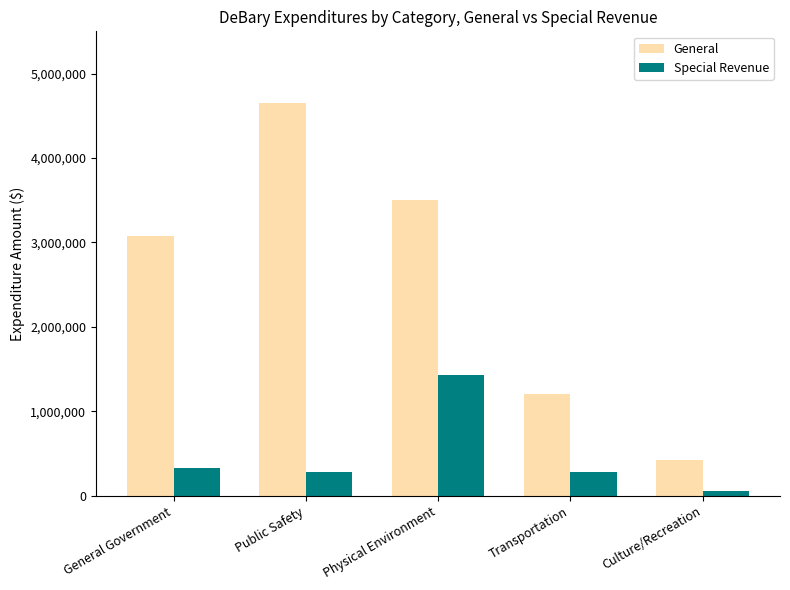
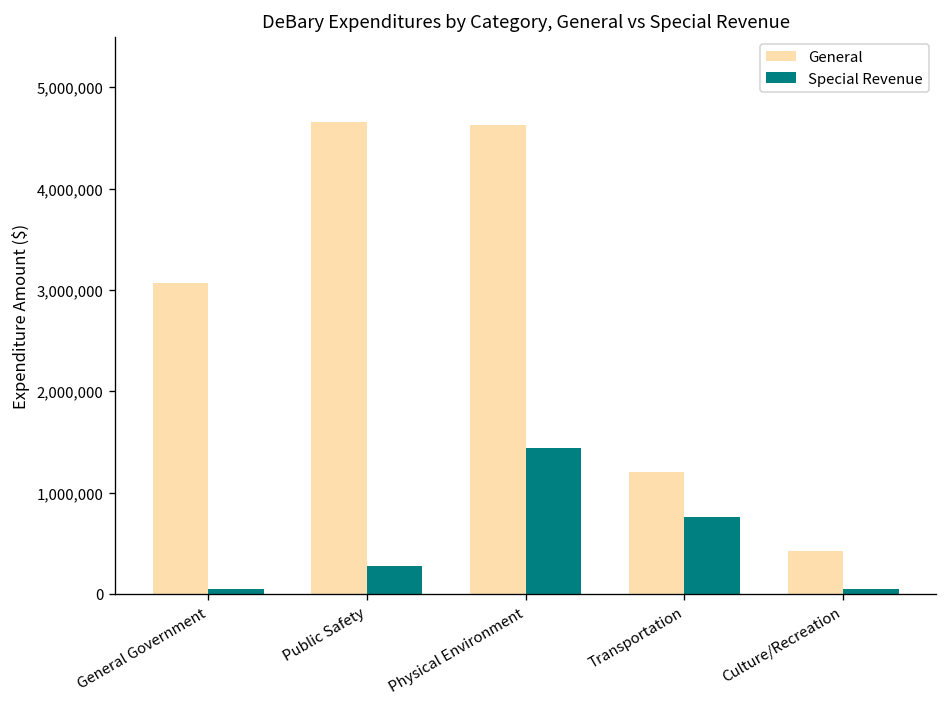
  {
    "General": {
      "General Government": "3,100,000",
      "Public Safety": "4,700,000",
-     "Physical Environment": "3,500,000",
+     "Physical Environment": "4,600,000",
      "Transportation": "1,200,000",
      "Culture/Recreation": "400,000"
    },
    "Special Revenue": {
-     "General Government": "300,000",
+     "General Government": "100,000",
      "Public Safety": "300,000",
      "Physical Environment": "1,400,000",
-     "Transportation": "300,000",
+     "Transportation": "800,000",
      "Culture/Recreation": "100,000"
    }
  }
